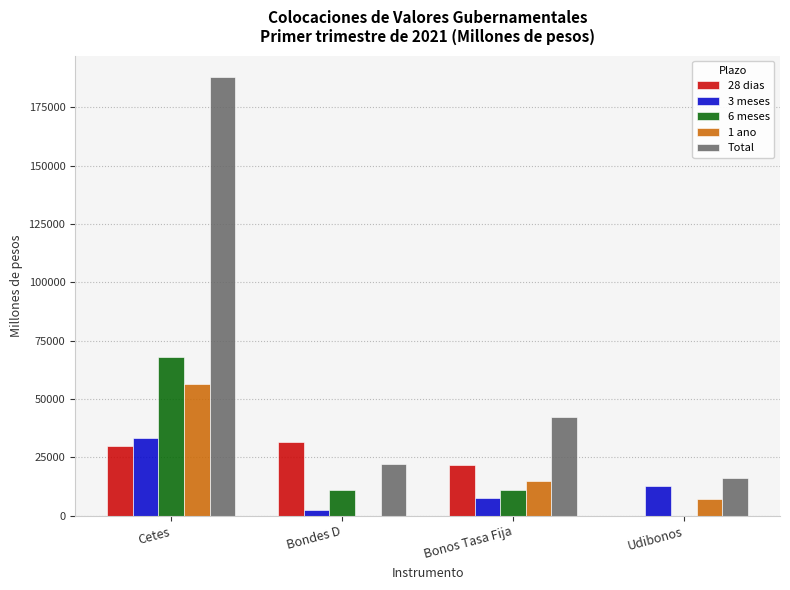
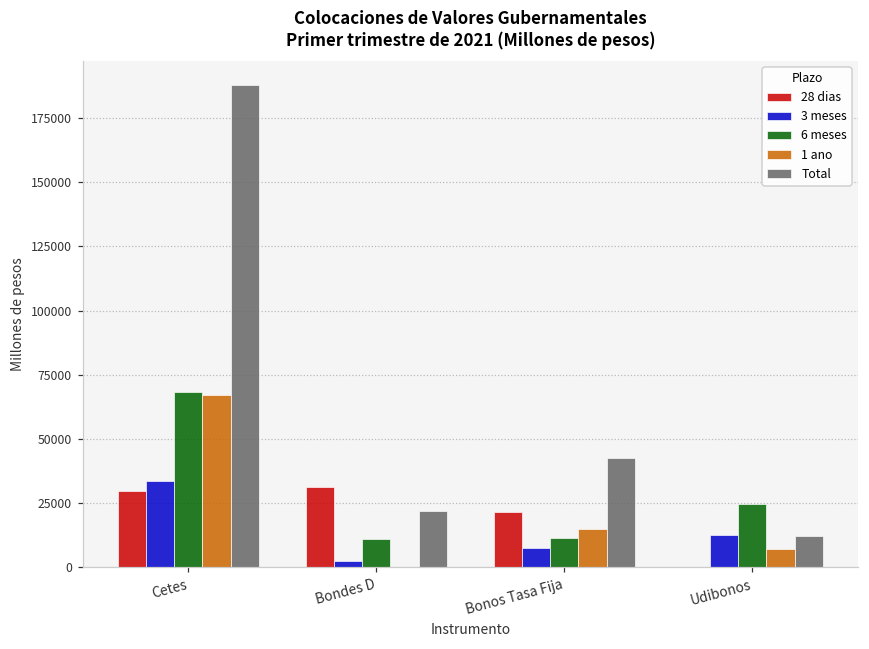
  {
    "28 dias": {
      "Cetes": 30000,
      "Bondes D": 31000,
      "Bonos Tasa Fija": 22000,
      "Udibonos": 0
    },
    "3 meses": {
      "Cetes": 33000,
      "Bondes D": 3000,
      "Bonos Tasa Fija": 8000,
      "Udibonos": 13000
    },
    "6 meses": {
      "Cetes": 68000,
      "Bondes D": 11000,
      "Bonos Tasa Fija": 11000,
-     "Udibonos": 0
+     "Udibonos": 25000
    },
    "1 ano": {
-     "Cetes": 56000,
+     "Cetes": 67000,
      "Bondes D": 0,
      "Bonos Tasa Fija": 15000,
      "Udibonos": 7000
    },
    "Total": {
      "Cetes": 188000,
      "Bondes D": 22000,
      "Bonos Tasa Fija": 42000,
-     "Udibonos": 16000
+     "Udibonos": 12000
    }
  }
